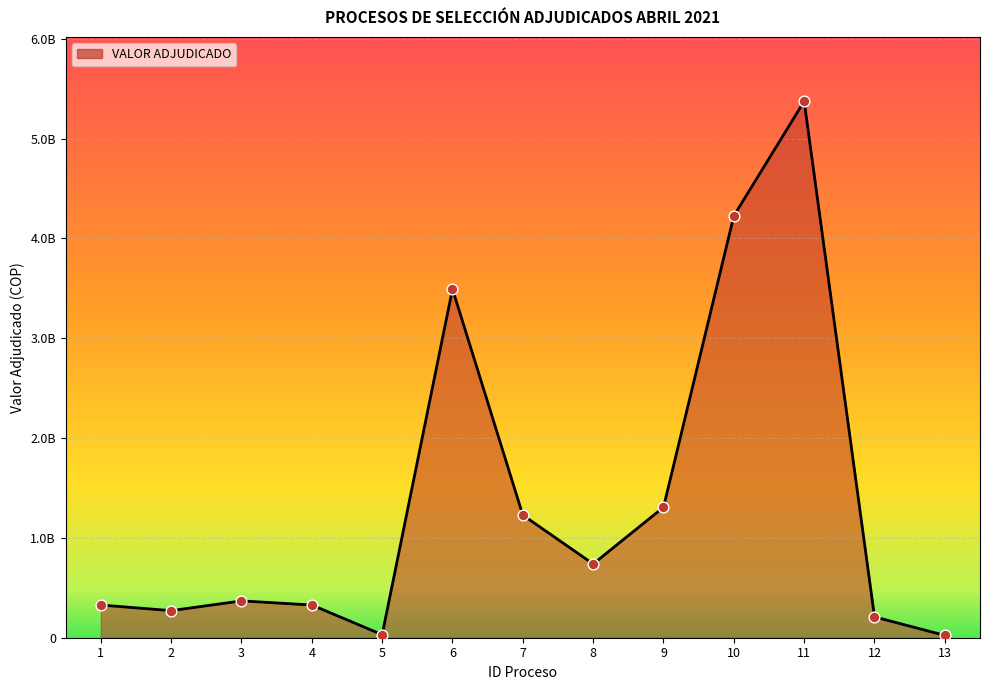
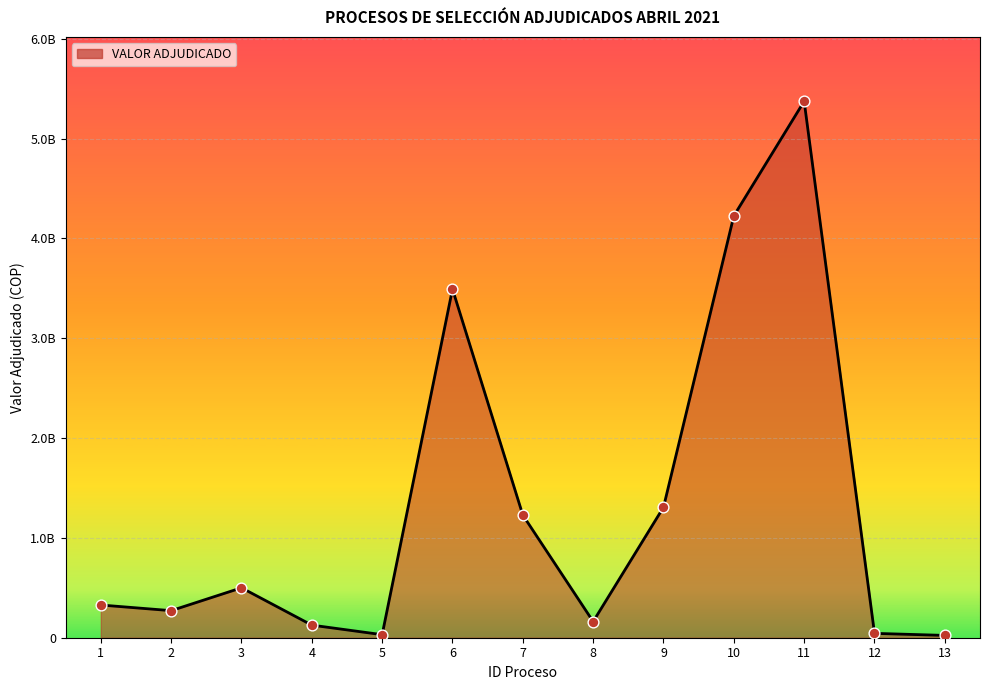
  {
    "1": 300000000,
    "2": 300000000,
-   "3": 400000000,
-   "4": 300000000,
+   "3": 500000000,
+   "4": 100000000,
    "5": 0,
    "6": 3500000000,
    "7": 1200000000,
-   "8": 700000000,
+   "8": 200000000,
    "9": 1300000000,
    "10": 4200000000,
    "11": 5400000000,
-   "12": 200000000,
+   "12": 0,
    "13": 0
  }
